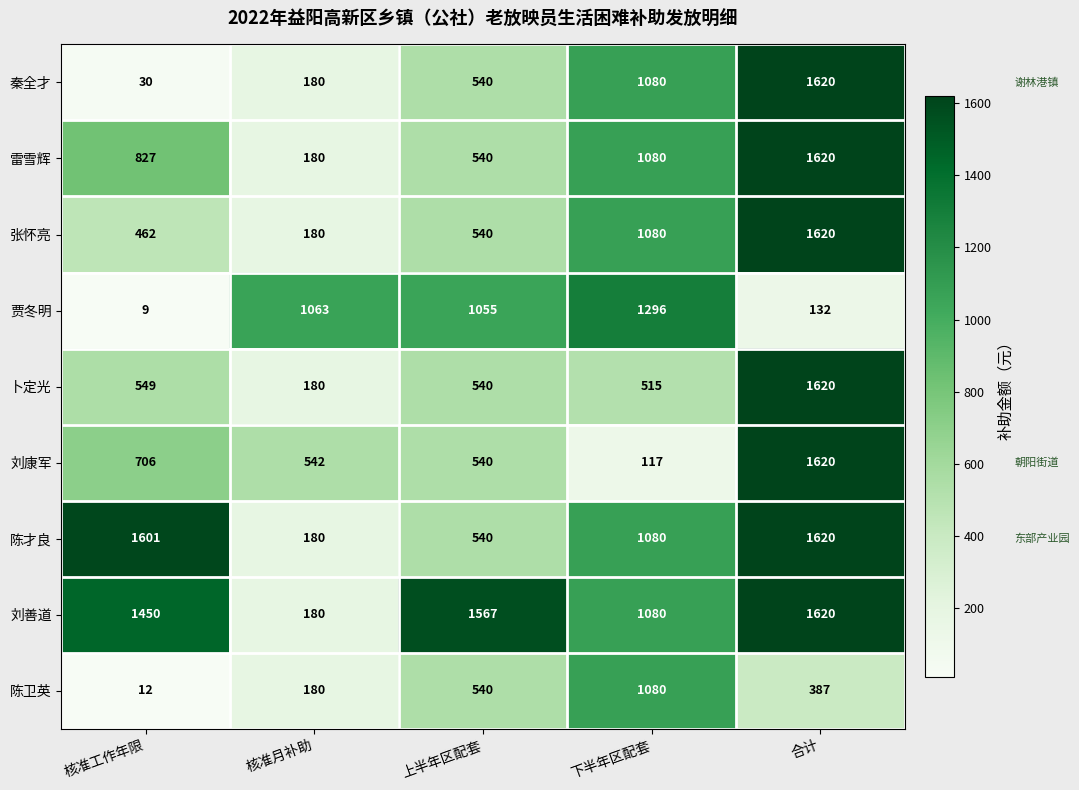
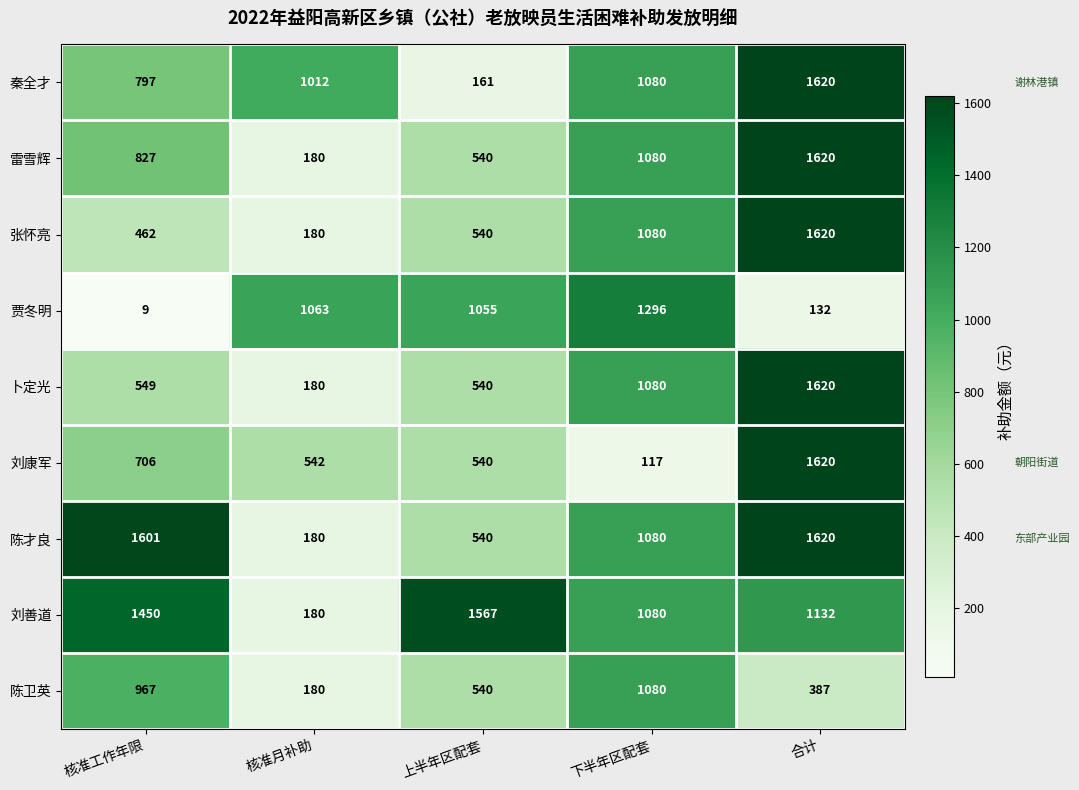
  {
    "秦全才": {
-     "核准工作年限": 30,
-     "核准月补助": 180,
-     "上半年区配套": 540,
+     "核准工作年限": 797,
+     "核准月补助": 1012,
+     "上半年区配套": 161,
      "下半年区配套": 1080,
      "合计": 1620
    },
    "雷雪辉": {
      "核准工作年限": 827,
      "核准月补助": 180,
      "上半年区配套": 540,
      "下半年区配套": 1080,
      "合计": 1620
    },
    "张怀亮": {
      "核准工作年限": 462,
      "核准月补助": 180,
      "上半年区配套": 540,
      "下半年区配套": 1080,
      "合计": 1620
    },
    "贾冬明": {
      "核准工作年限": 9,
      "核准月补助": 1063,
      "上半年区配套": 1055,
      "下半年区配套": 1296,
      "合计": 132
    },
    "卜定光": {
      "核准工作年限": 549,
      "核准月补助": 180,
      "上半年区配套": 540,
-     "下半年区配套": 515,
+     "下半年区配套": 1080,
      "合计": 1620
    },
    "刘康军": {
      "核准工作年限": 706,
      "核准月补助": 542,
      "上半年区配套": 540,
      "下半年区配套": 117,
      "合计": 1620
    },
    "陈才良": {
      "核准工作年限": 1601,
      "核准月补助": 180,
      "上半年区配套": 540,
      "下半年区配套": 1080,
      "合计": 1620
    },
    "刘善道": {
      "核准工作年限": 1450,
      "核准月补助": 180,
      "上半年区配套": 1567,
      "下半年区配套": 1080,
-     "合计": 1620
+     "合计": 1132
    },
    "陈卫英": {
-     "核准工作年限": 12,
+     "核准工作年限": 967,
      "核准月补助": 180,
      "上半年区配套": 540,
      "下半年区配套": 1080,
      "合计": 387
    }
  }
